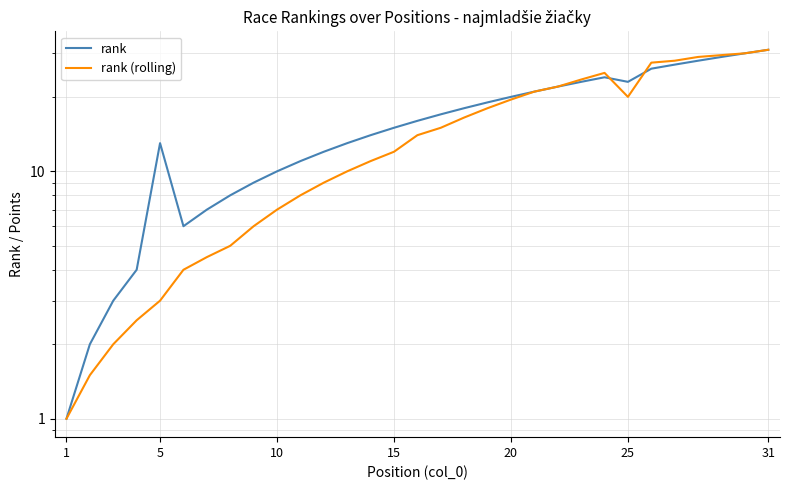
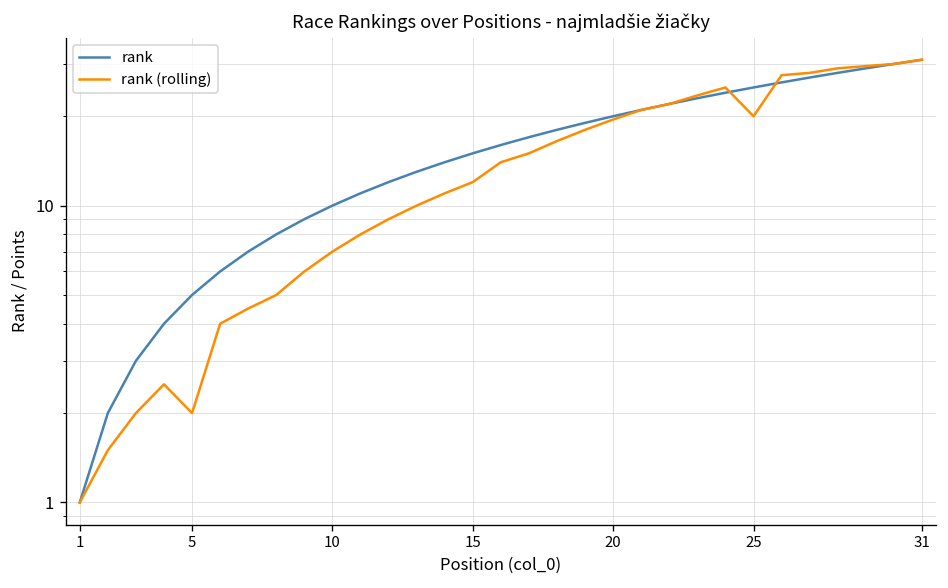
  {
    "rank": {
-     "5": 13,
+     "5": 5,
      "10": 10,
      "15": 15,
      "20": 20,
-     "25": 23
+     "25": 25
    },
    "rank (rolling)": {
-     "5": 3,
+     "5": 2,
      "10": 7,
      "15": 12,
      "20": 20,
      "25": 20
    }
  }
